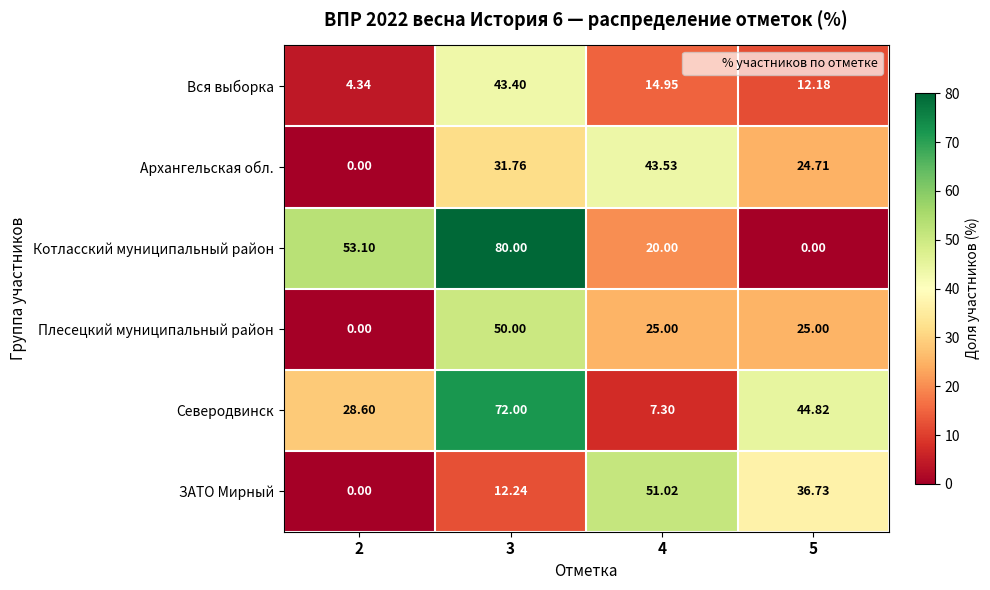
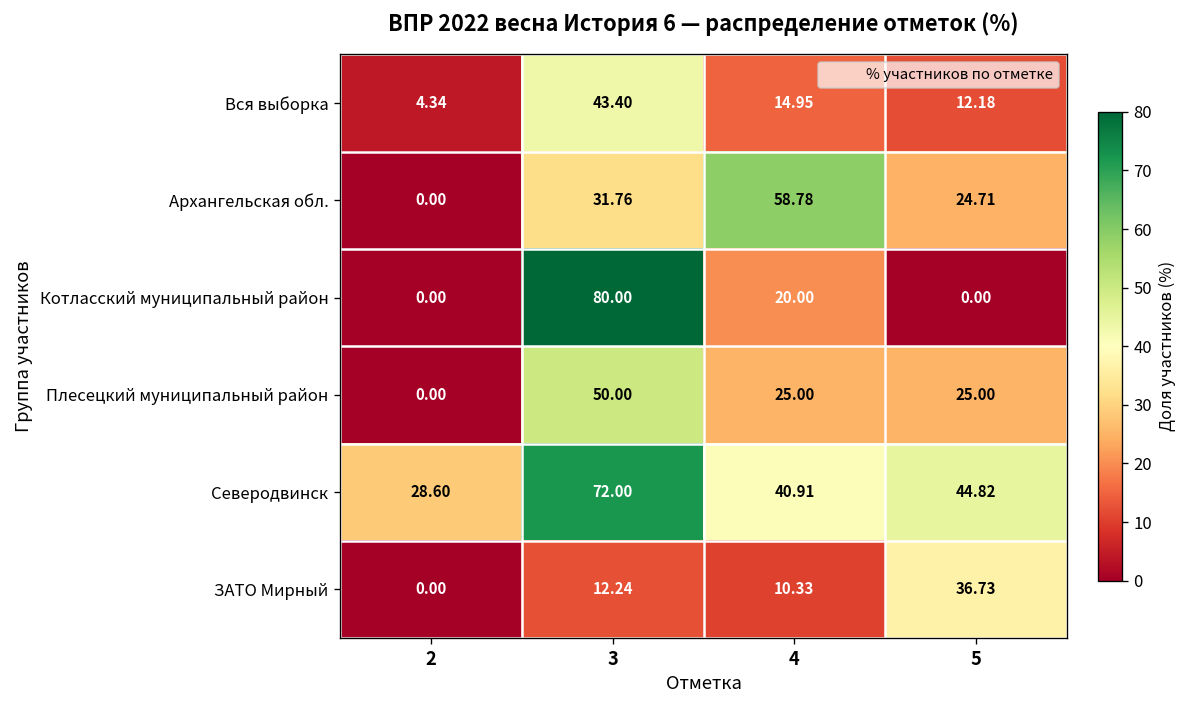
  {
    "Вся выборка": {
      "2": 4.34,
      "3": 43.40,
      "4": 14.95,
      "5": 12.18
    },
    "Архангельская обл.": {
      "2": 0.00,
      "3": 31.76,
-     "4": 43.53,
+     "4": 58.78,
      "5": 24.71
    },
    "Котласский муниципальный район": {
-     "2": 53.10,
+     "2": 0.00,
      "3": 80.00,
      "4": 20.00,
      "5": 0.00
    },
    "Плесецкий муниципальный район": {
      "2": 0.00,
      "3": 50.00,
      "4": 25.00,
      "5": 25.00
    },
    "Северодвинск": {
      "2": 28.60,
      "3": 72.00,
-     "4": 7.30,
+     "4": 40.91,
      "5": 44.82
    },
    "ЗАТО Мирный": {
      "2": 0.00,
      "3": 12.24,
-     "4": 51.02,
+     "4": 10.33,
      "5": 36.73
    }
  }
